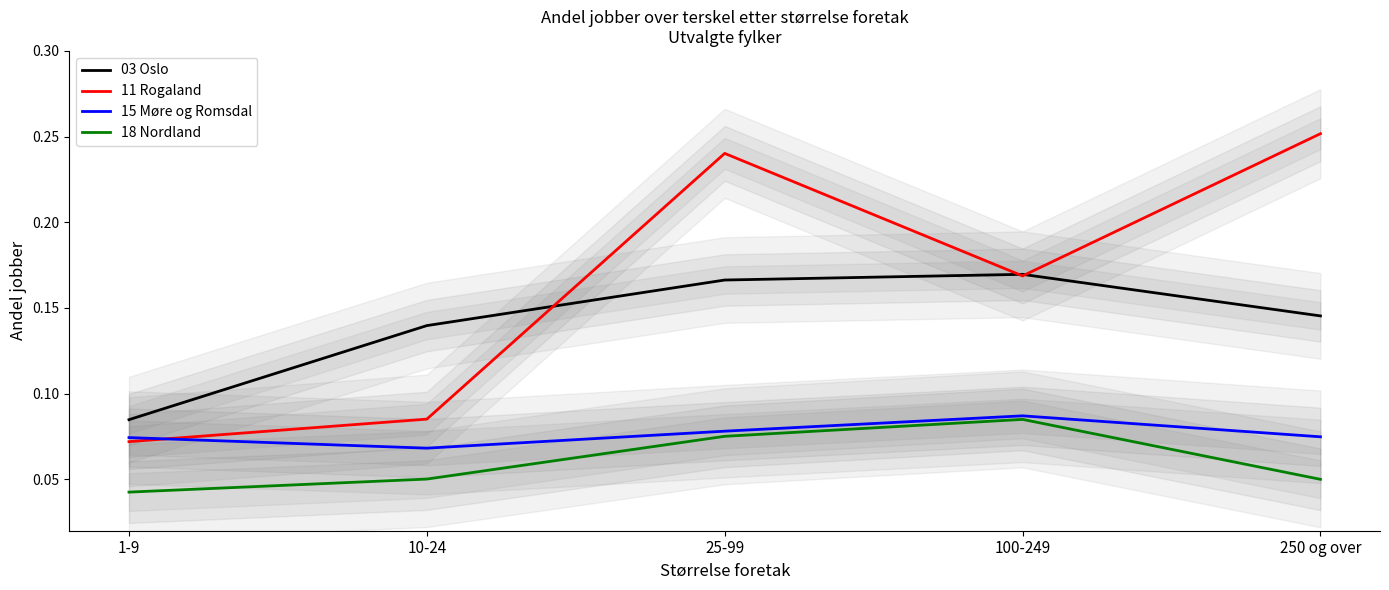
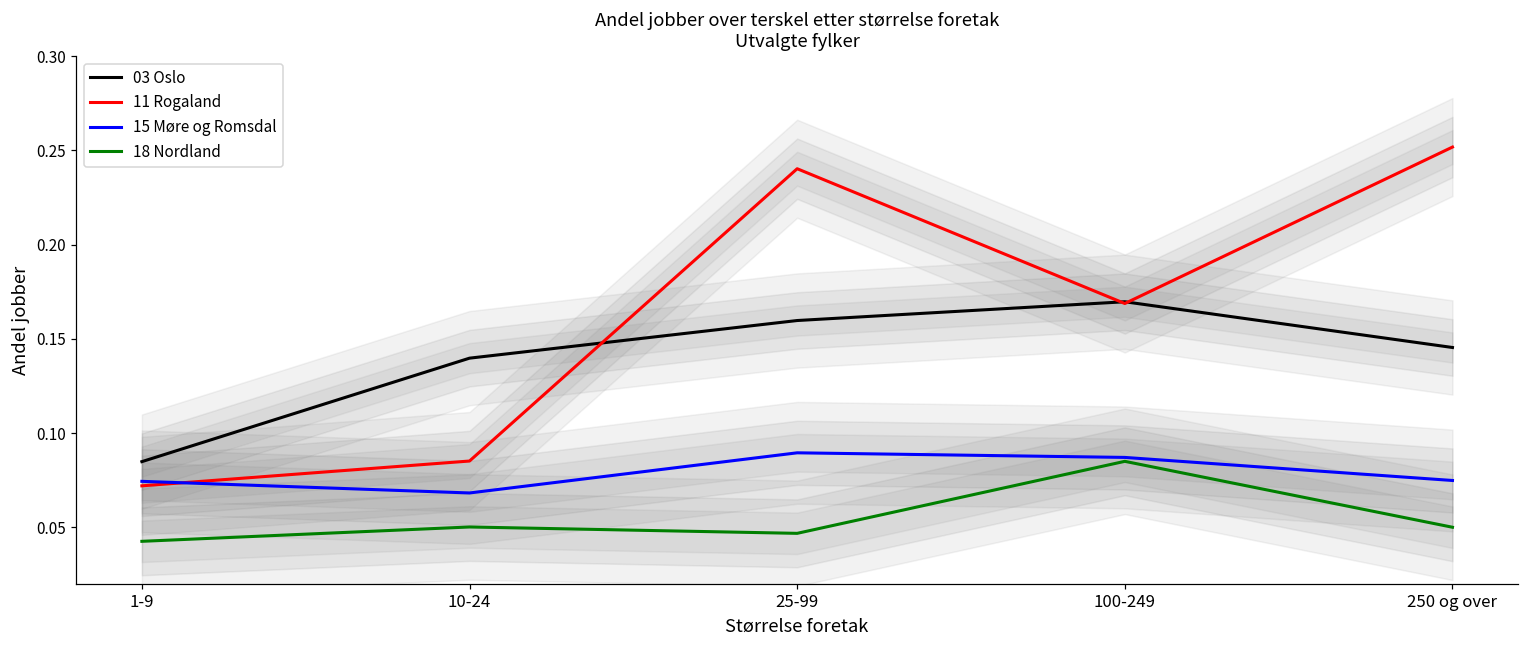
  {
    "03 Oslo": {
      "10-24": 0.140,
-     "25-99": 0.166,
+     "25-99": 0.160,
      "250 og over": 0.145
    },
    "11 Rogaland": {
      "25-99": 0.240,
      "250 og over": 0.252
    },
    "15 Møre og Romsdal": {
      "1-9": 0.074,
-     "25-99": 0.078,
+     "25-99": 0.089,
      "100-249": 0.087,
      "250 og over": 0.075
    },
    "18 Nordland": {
      "1-9": 0.043,
      "10-24": 0.050,
-     "25-99": 0.075,
+     "25-99": 0.047,
      "100-249": 0.085,
      "250 og over": 0.050
    }
  }
